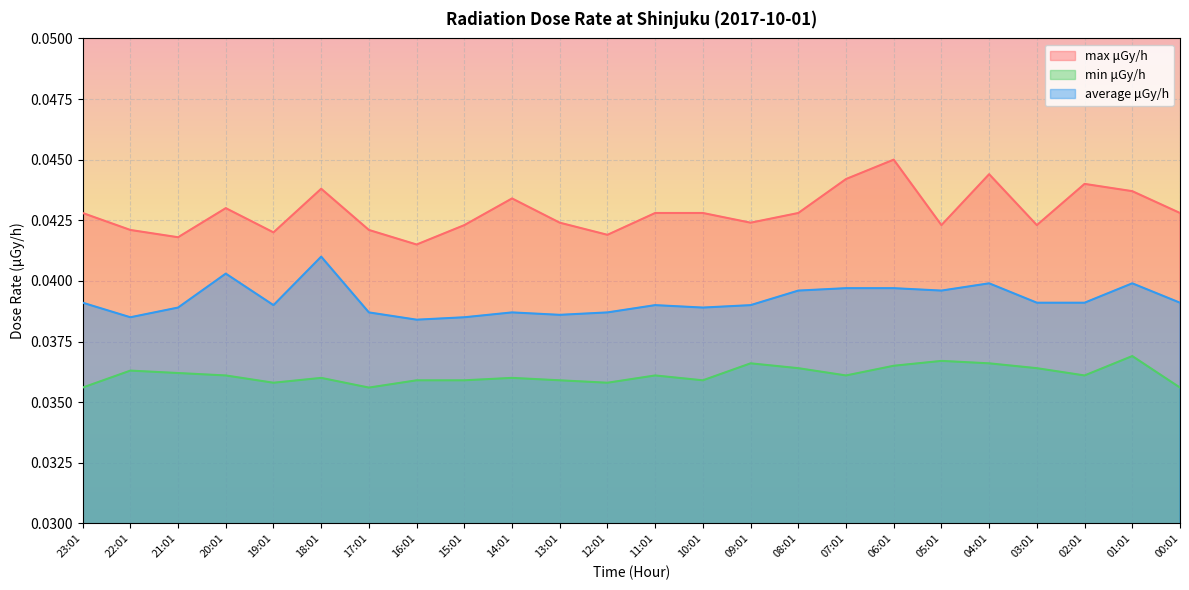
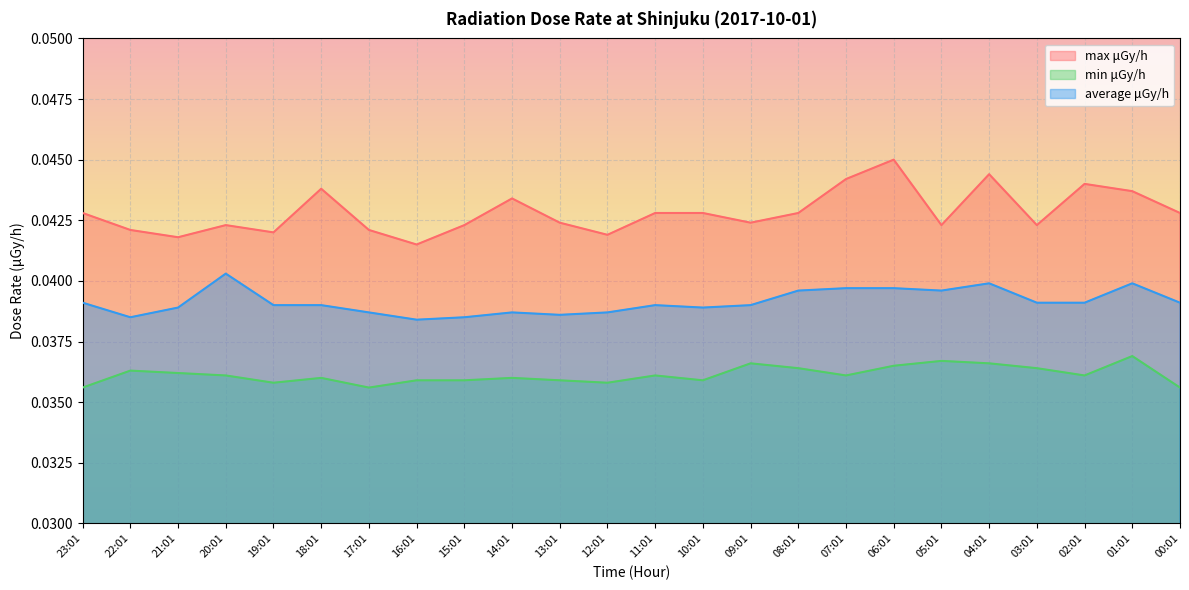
  {
    "max μGy/h": {
      "23:01": 0.0428,
      "22:01": 0.0421,
      "21:01": 0.0418,
-     "20:01": 0.0430,
+     "20:01": 0.0423,
      "19:01": 0.0420,
      "18:01": 0.0438,
      "17:01": 0.0421,
      "16:01": 0.0415,
      "15:01": 0.0423,
      "14:01": 0.0434,
      "13:01": 0.0424,
      "12:01": 0.0419,
      "11:01": 0.0428,
      "10:01": 0.0428,
      "09:01": 0.0424,
      "08:01": 0.0428,
      "07:01": 0.0442,
      "06:01": 0.0450,
      "05:01": 0.0423,
      "04:01": 0.0444,
      "03:01": 0.0423,
      "02:01": 0.0440,
      "01:01": 0.0437,
      "00:01": 0.0428
    },
    "min μGy/h": {
      "23:01": 0.0356,
      "22:01": 0.0363,
      "21:01": 0.0362,
      "20:01": 0.0361,
      "19:01": 0.0358,
      "18:01": 0.0360,
      "17:01": 0.0356,
      "16:01": 0.0359,
      "15:01": 0.0359,
      "14:01": 0.0360,
      "13:01": 0.0359,
      "12:01": 0.0358,
      "11:01": 0.0361,
      "10:01": 0.0359,
      "09:01": 0.0366,
      "08:01": 0.0364,
      "07:01": 0.0361,
      "06:01": 0.0365,
      "05:01": 0.0367,
      "04:01": 0.0366,
      "03:01": 0.0364,
      "02:01": 0.0361,
      "01:01": 0.0369,
      "00:01": 0.0356
    },
    "average μGy/h": {
      "23:01": 0.039,
      "22:01": 0.0385,
      "21:01": 0.039,
      "20:01": 0.0403,
      "19:01": 0.039,
-     "18:01": 0.041,
+     "18:01": 0.039,
      "17:01": 0.0387,
      "16:01": 0.0384,
      "15:01": 0.0385,
      "14:01": 0.0387,
      "13:01": 0.0386,
      "12:01": 0.0387,
      "11:01": 0.039,
      "10:01": 0.039,
      "09:01": 0.039,
      "08:01": 0.0396,
      "07:01": 0.0397,
      "06:01": 0.0397,
      "05:01": 0.0396,
      "04:01": 0.040,
      "03:01": 0.039,
      "02:01": 0.039,
      "01:01": 0.040,
      "00:01": 0.039
    }
  }
